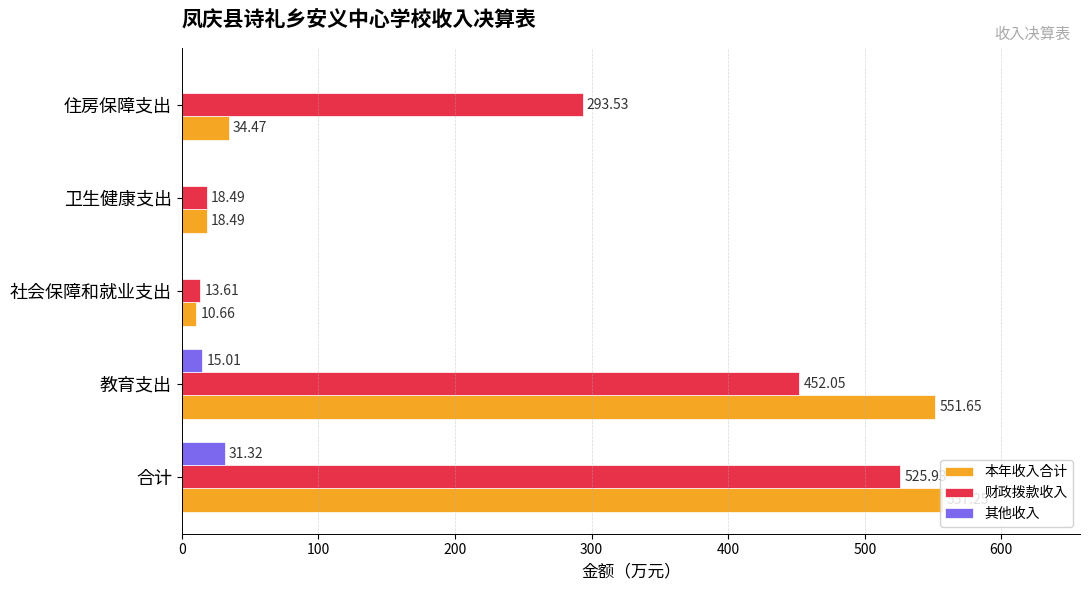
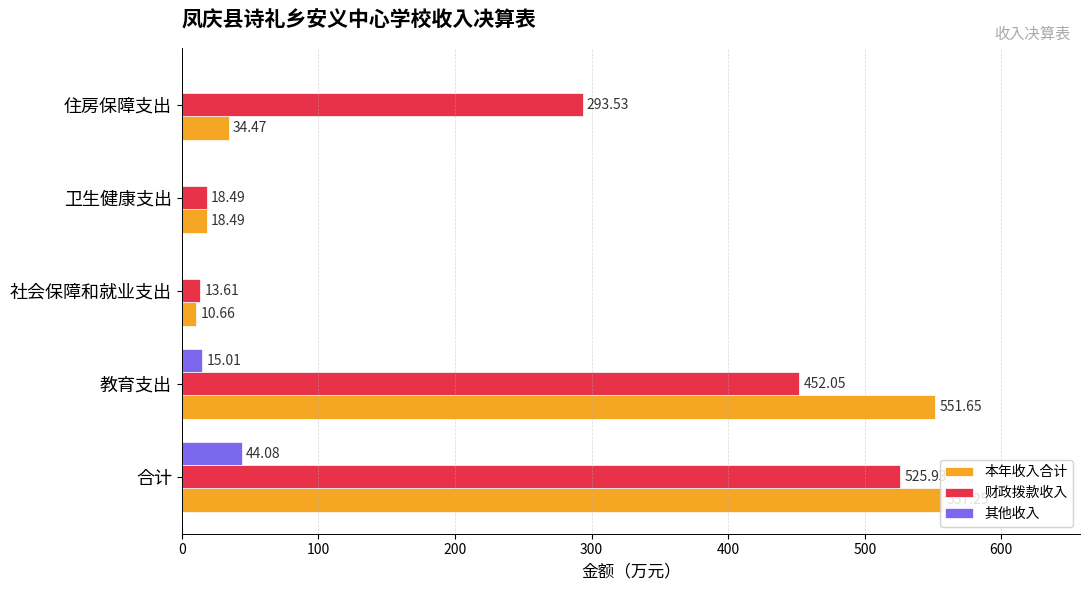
  {
    "本年收入合计": {
      "住房保障支出": 34.47,
      "卫生健康支出": 18.49,
      "社会保障和就业支出": 10.66,
      "教育支出": 551.65
    },
    "财政拨款收入": {
      "住房保障支出": 293.53,
      "卫生健康支出": 18.49,
      "社会保障和就业支出": 13.61,
      "教育支出": 452.05
    },
    "其他收入": {
      "教育支出": 15.01,
-     "合计": 31.32
+     "合计": 44.08
    }
  }
